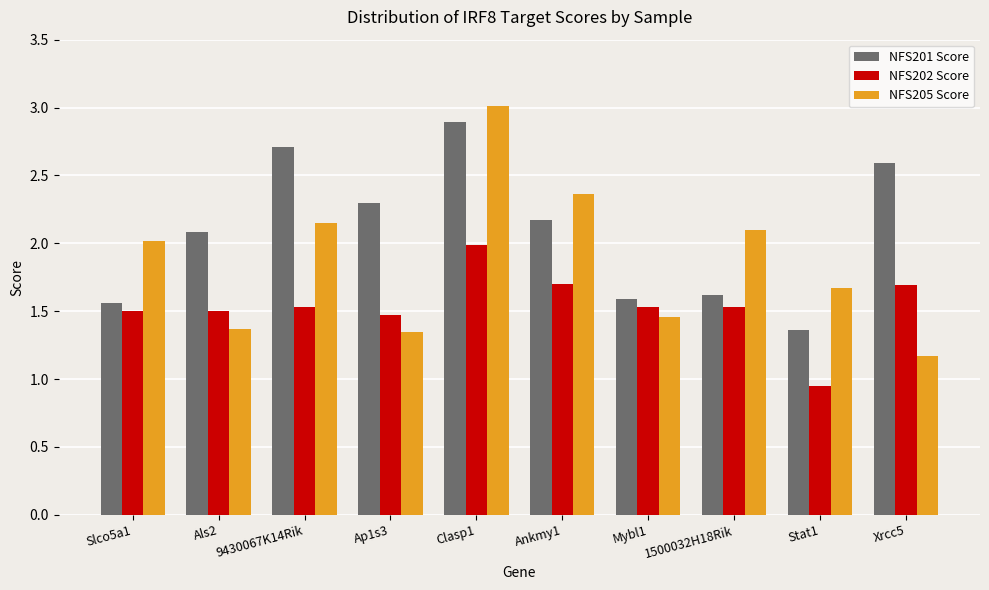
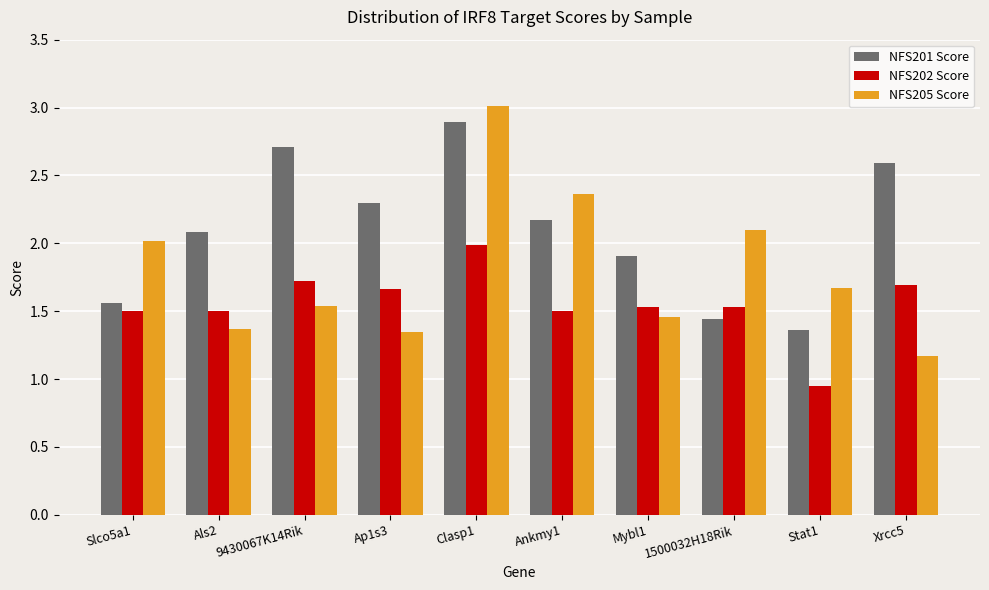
  {
    "NFS201 Score": {
      "Slco5a1": 1.56,
      "Als2": 2.08,
      "9430067K14Rik": 2.71,
      "Ap1s3": 2.30,
      "Clasp1": 2.89,
      "Ankmy1": 2.17,
-     "Mybl1": 1.59,
-     "1500032H18Rik": 1.62,
+     "Mybl1": 1.91,
+     "1500032H18Rik": 1.44,
      "Stat1": 1.36,
      "Xrcc5": 2.59
    },
    "NFS202 Score": {
      "Slco5a1": 1.50,
      "Als2": 1.50,
-     "9430067K14Rik": 1.53,
-     "Ap1s3": 1.47,
+     "9430067K14Rik": 1.72,
+     "Ap1s3": 1.66,
      "Clasp1": 1.99,
-     "Ankmy1": 1.7,
+     "Ankmy1": 1.5,
      "Mybl1": 1.53,
      "1500032H18Rik": 1.53,
      "Stat1": 0.95,
      "Xrcc5": 1.69
    },
    "NFS205 Score": {
      "Slco5a1": 2.02,
      "Als2": 1.37,
-     "9430067K14Rik": 2.15,
+     "9430067K14Rik": 1.54,
      "Ap1s3": 1.35,
      "Clasp1": 3.01,
      "Ankmy1": 2.36,
      "Mybl1": 1.46,
      "1500032H18Rik": 2.10,
      "Stat1": 1.67,
      "Xrcc5": 1.17
    }
  }
